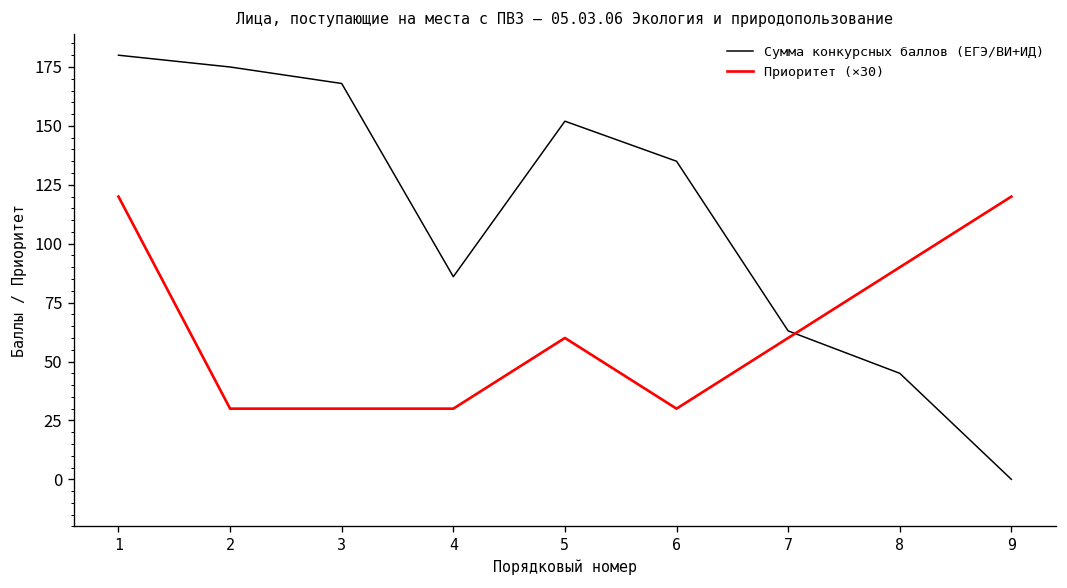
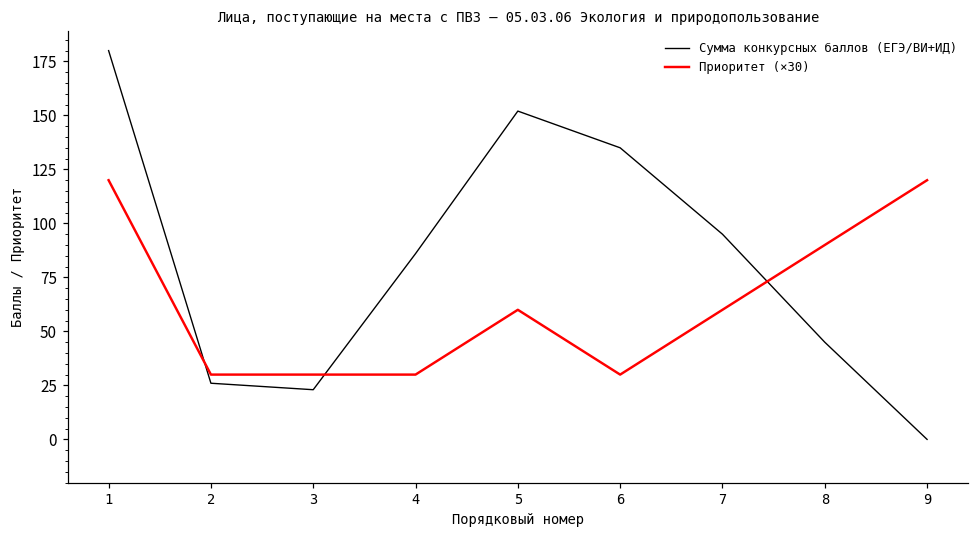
  {
    "Сумма конкурсных баллов (ЕГЭ/ВИ+ИД)": {
      "1": 180,
-     "2": 175,
-     "3": 168,
+     "2": 26,
+     "3": 23,
      "4": 86,
      "5": 152,
      "6": 135,
-     "7": 63,
+     "7": 95,
      "8": 45,
      "9": 0
    },
    "Приоритет (×30)": {
      "1": 120,
      "2": 30,
      "3": 30,
      "4": 30,
      "5": 60,
      "6": 30,
      "7": 60,
      "8": 90,
      "9": 120
    }
  }
